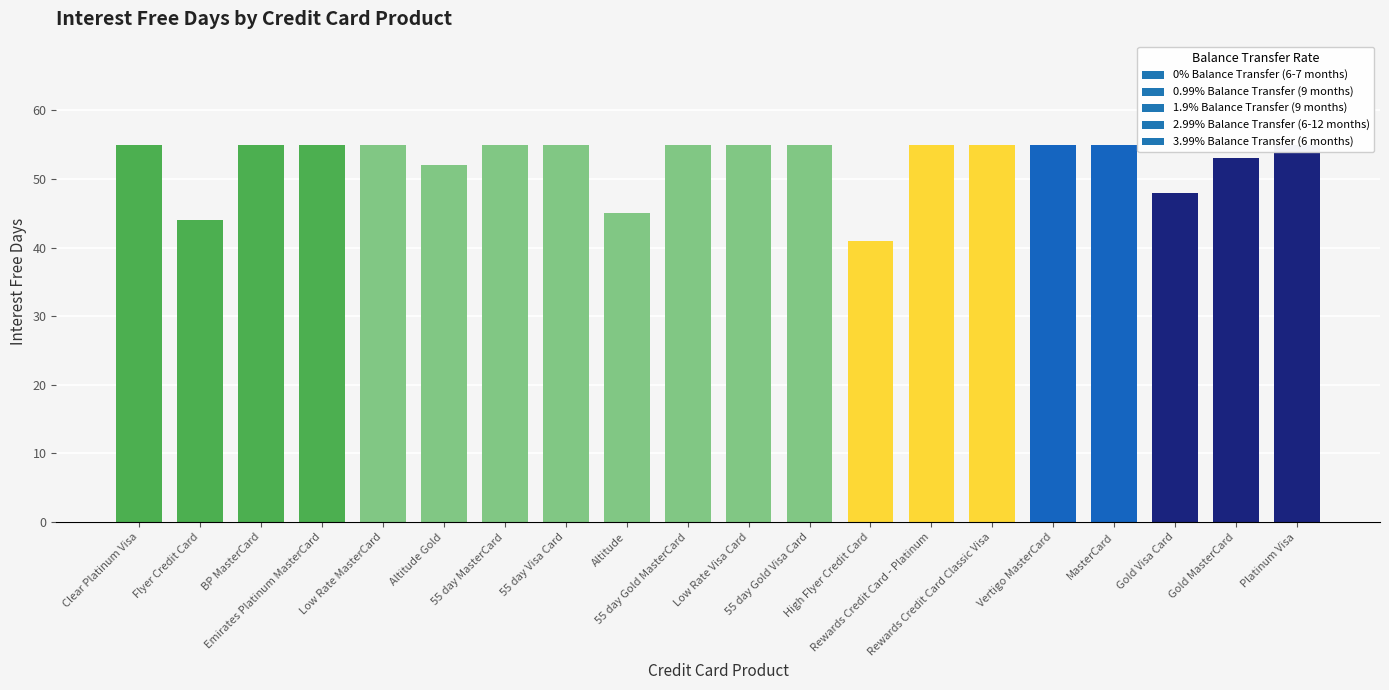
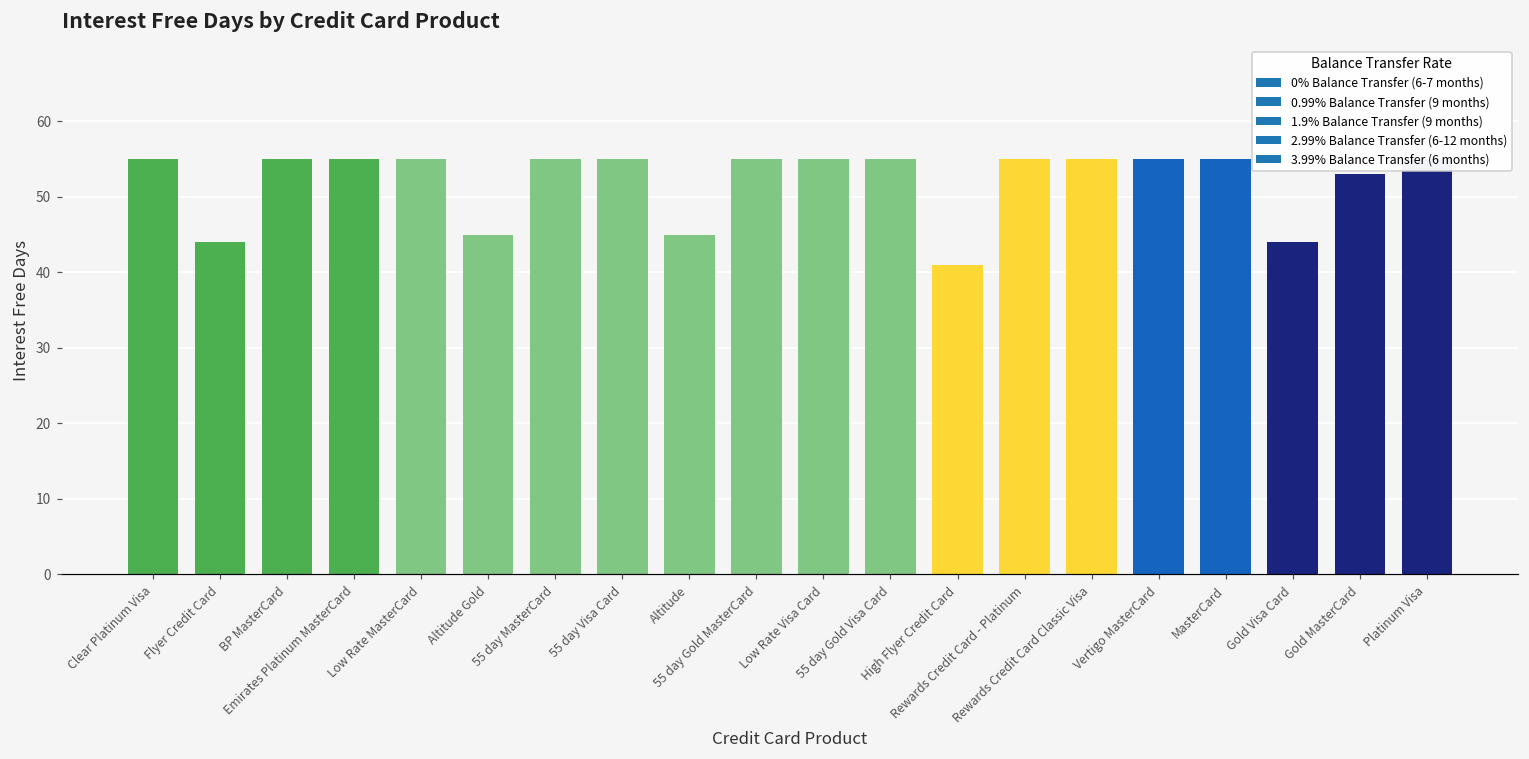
  {
    "Clear Platinum Visa": 55,
    "Flyer Credit Card": 44,
    "BP MasterCard": 55,
    "Emirates Platinum MasterCard": 55,
    "Low Rate MasterCard": 55,
-   "Altitude Gold": 52,
+   "Altitude Gold": 45,
    "55 day MasterCard": 55,
    "55 day Visa Card": 55,
    "Altitude": 45,
    "55 day Gold MasterCard": 55,
    "Low Rate Visa Card": 55,
    "55 day Gold Visa Card": 55,
    "High Flyer Credit Card": 41,
    "Rewards Credit Card - Platinum": 55,
    "Rewards Credit Card Classic Visa": 55,
    "Vertigo MasterCard": 55,
    "MasterCard": 55,
-   "Gold Visa Card": 48,
+   "Gold Visa Card": 44,
    "Gold MasterCard": 53
  }
